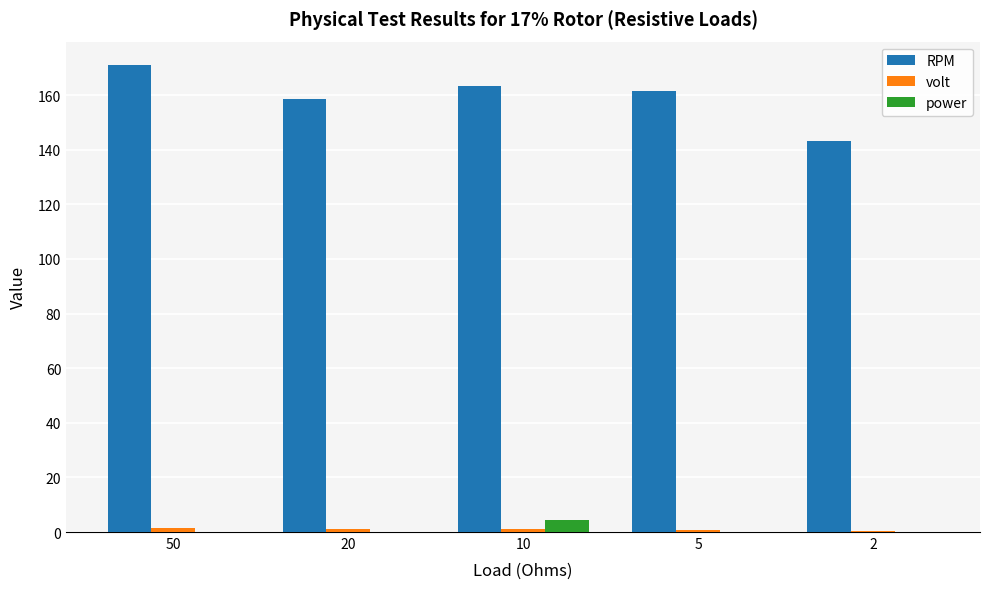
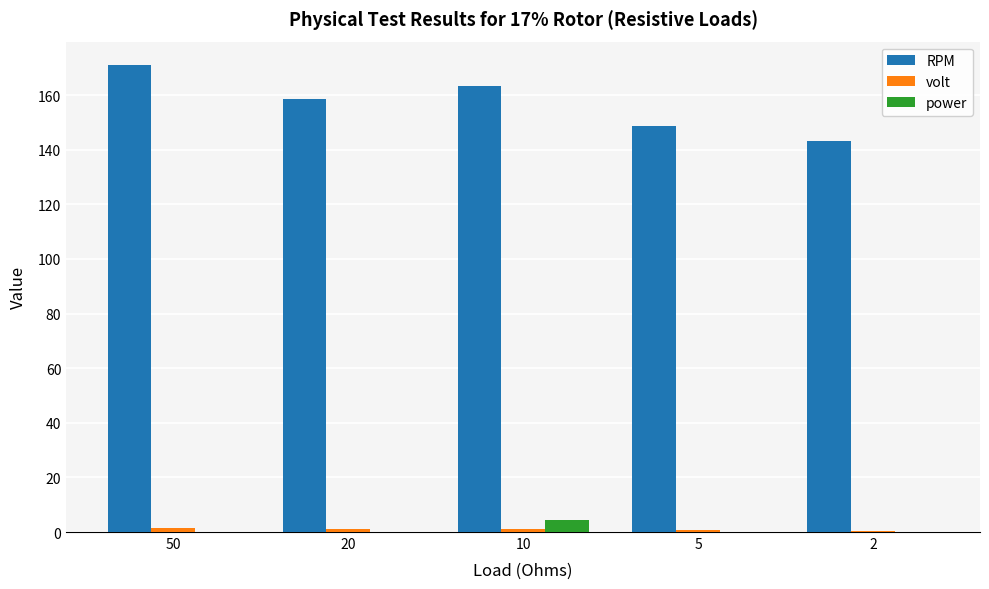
  {
    "RPM": {
      "50": 171,
      "20": 159,
      "10": 164,
-     "5": 161,
+     "5": 149,
      "2": 143
    },
    "volt": {
      "50": 1,
      "20": 1,
      "10": 1
    },
    "power": {
      "10": 4
    }
  }
